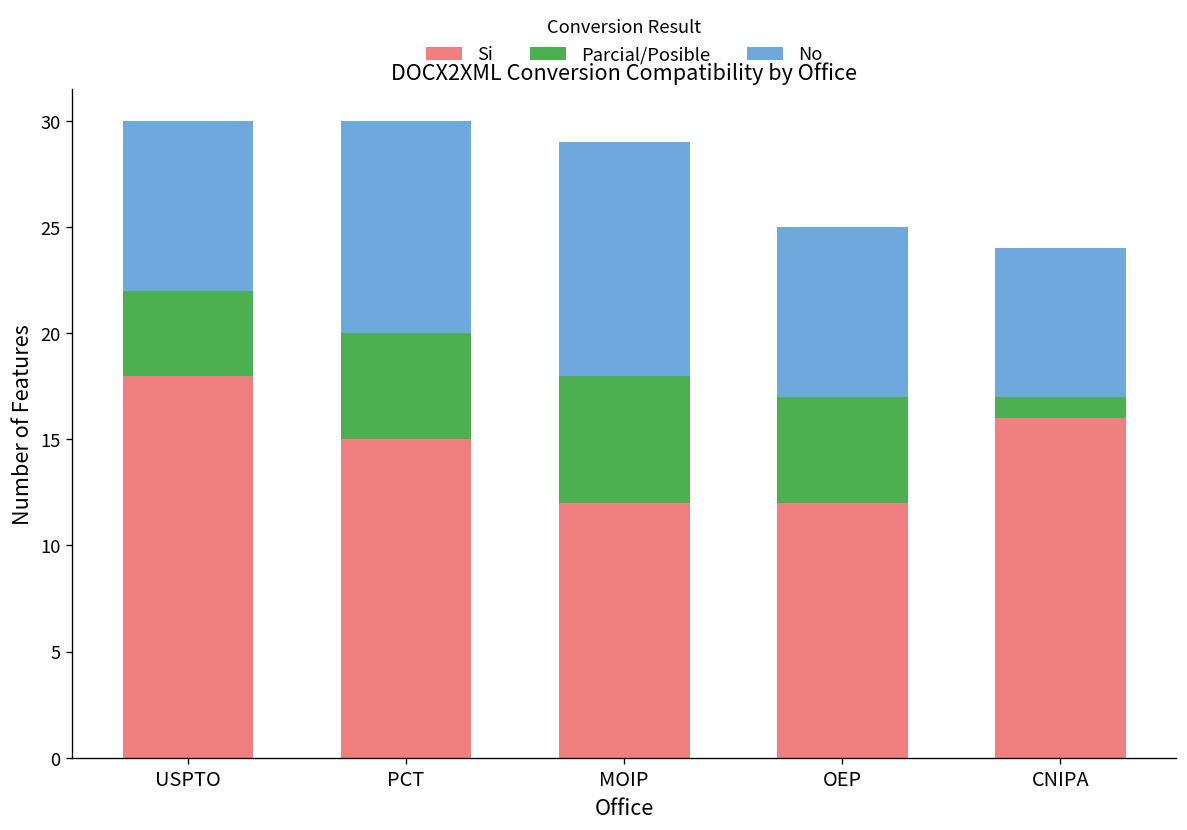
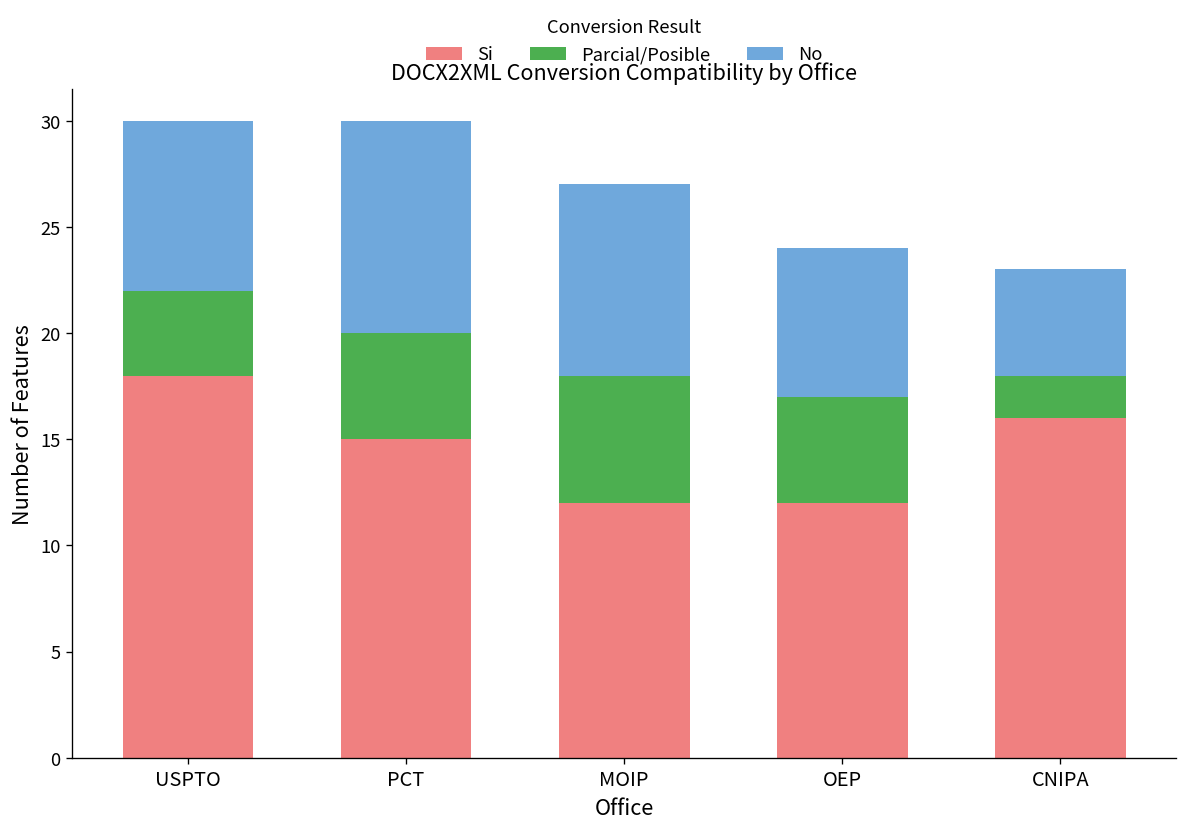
  {
    "Si": {
      "USPTO": 18,
      "PCT": 15,
      "MOIP": 12,
      "OEP": 12,
      "CNIPA": 16
    },
    "Parcial/Posible": {
      "USPTO": 4,
      "PCT": 5,
      "MOIP": 6,
      "OEP": 5,
-     "CNIPA": 1
+     "CNIPA": 2
    },
    "No": {
      "USPTO": 8,
      "PCT": 10,
-     "MOIP": 11,
-     "OEP": 8,
-     "CNIPA": 7
+     "MOIP": 9,
+     "OEP": 7,
+     "CNIPA": 5
    }
  }
